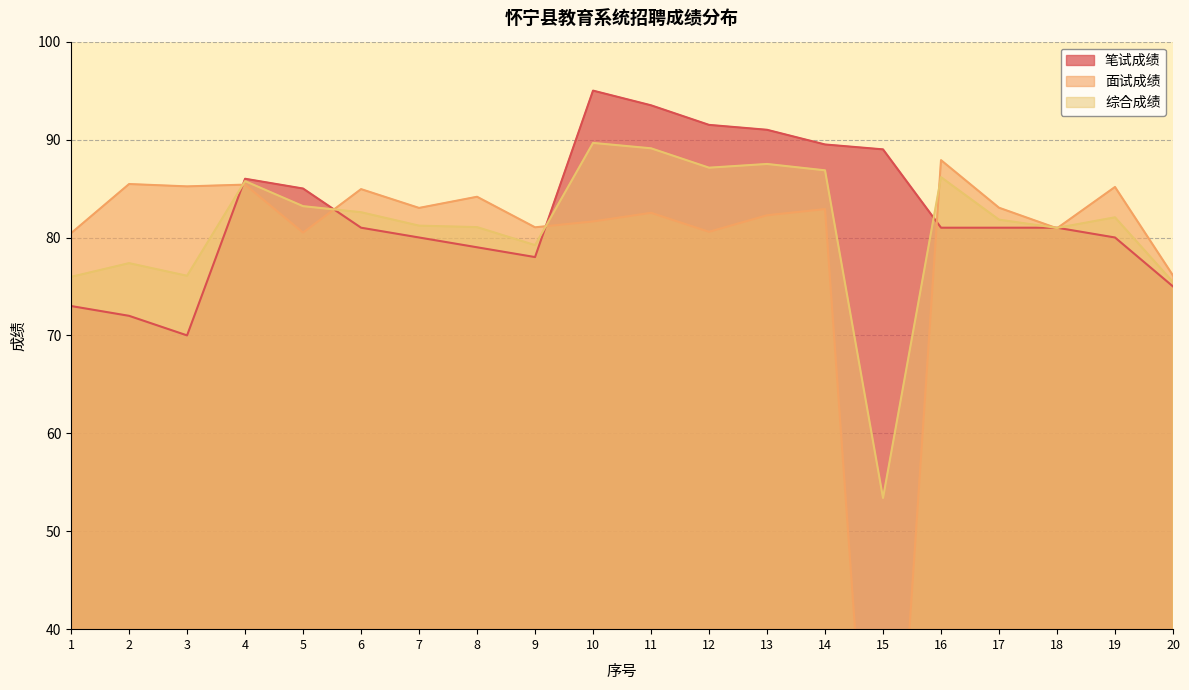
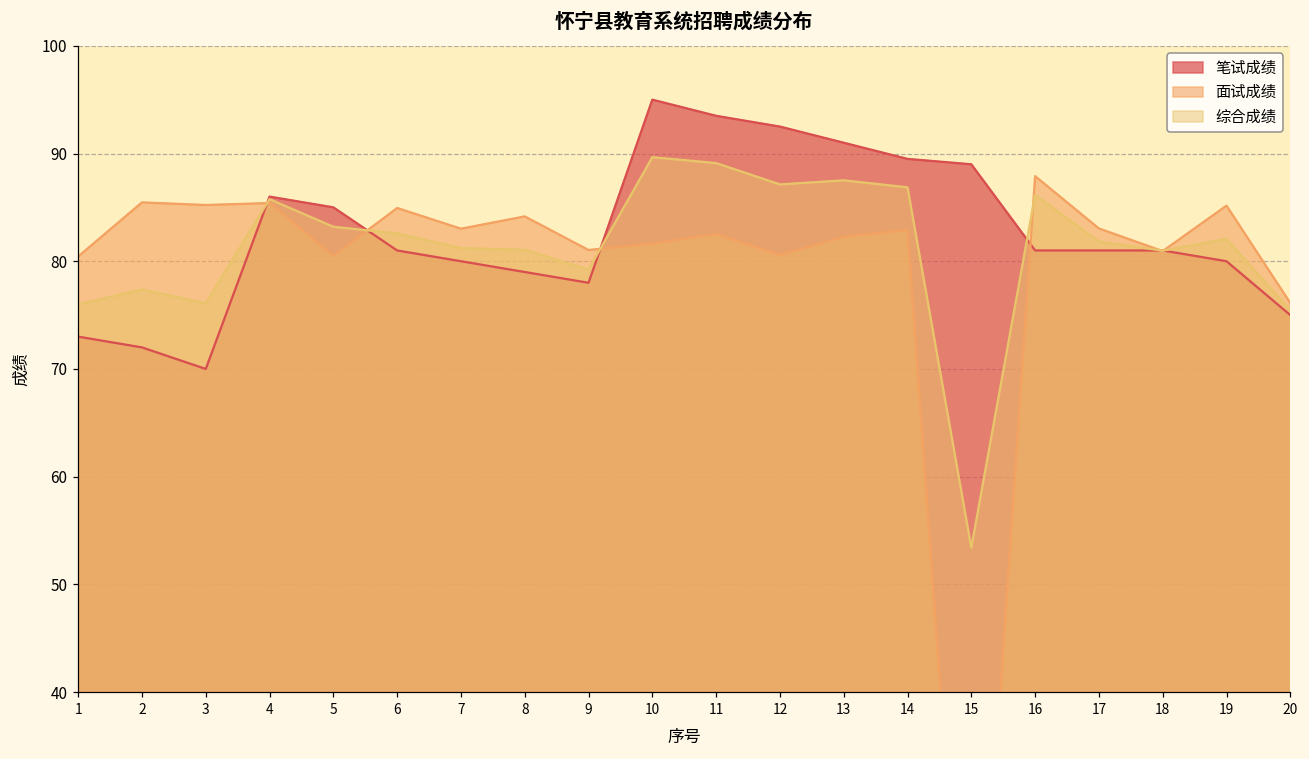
  {
    "笔试成绩": {
      "1": 73,
      "2": 72,
      "3": 70,
      "5": 85,
      "6": 81,
      "7": 80,
      "8": 79,
      "9": 78,
      "10": 95,
      "11": 94,
-     "12": 92,
+     "12": 93,
      "13": 91,
      "14": 90,
      "15": 89,
      "16": 81,
      "17": 81,
      "19": 80,
      "20": 75
    }
  }
